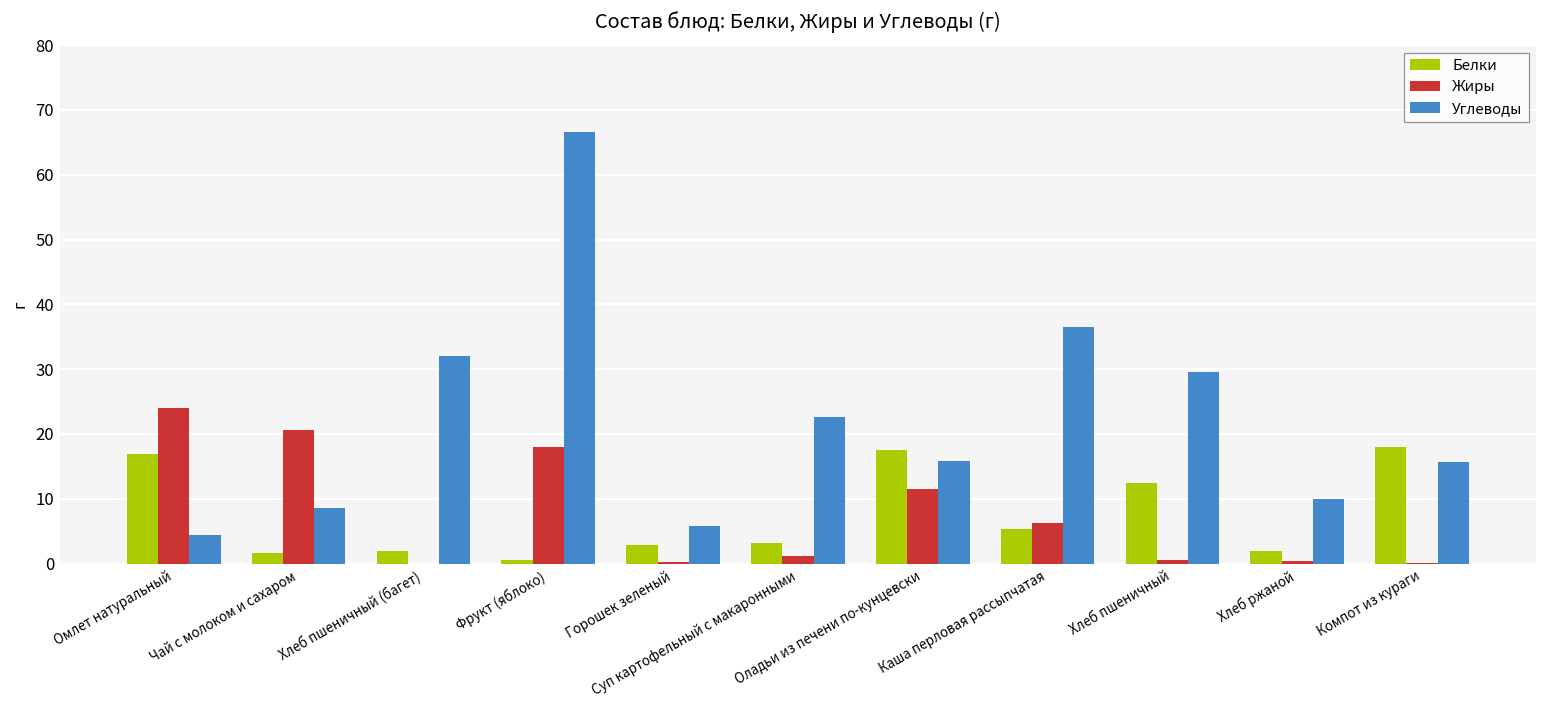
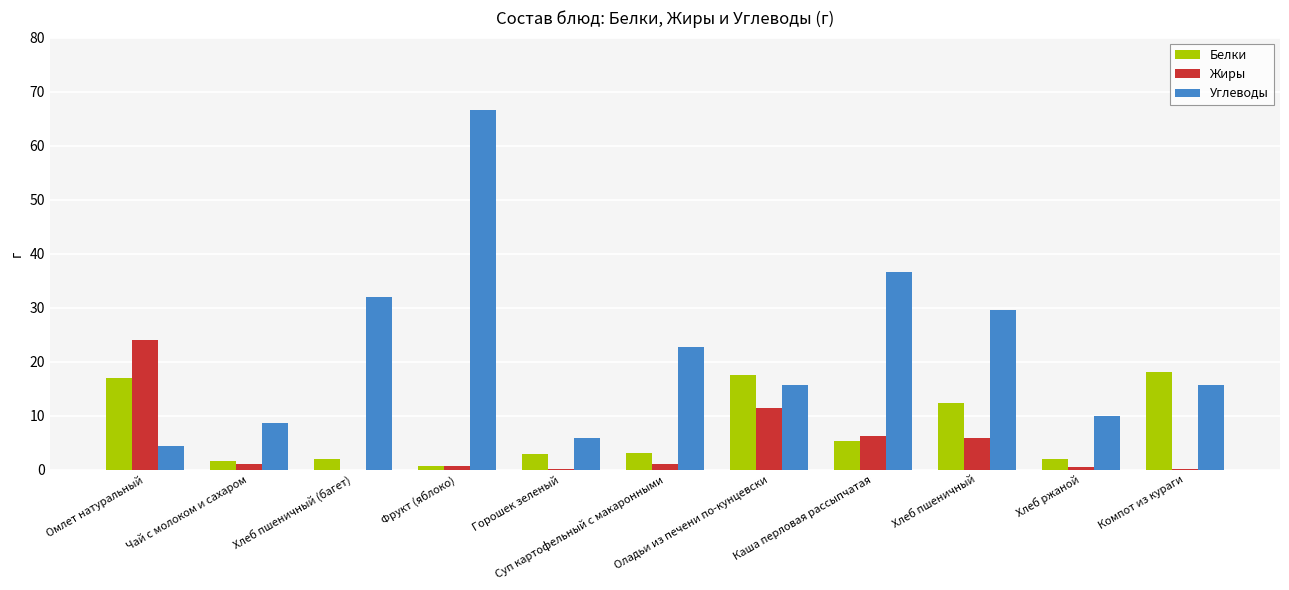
  {
    "Белки": {
      "Омлет натуральный": 17,
      "Чай с молоком и сахаром": 2,
      "Хлеб пшеничный (багет)": 2,
      "Фрукт (яблоко)": 1,
      "Горошек зеленый": 3,
      "Суп картофельный с макаронными": 3,
      "Оладьи из печени по-кунцевски": 18,
      "Каша перловая рассыпчатая": 5,
      "Хлеб пшеничный": 12,
      "Хлеб ржаной": 2,
      "Компот из кураги": 18
    },
    "Жиры": {
      "Омлет натуральный": 24,
-     "Чай с молоком и сахаром": 21,
+     "Чай с молоком и сахаром": 1,
      "Хлеб пшеничный (багет)": 0,
-     "Фрукт (яблоко)": 18,
+     "Фрукт (яблоко)": 1,
      "Суп картофельный с макаронными": 1,
      "Оладьи из печени по-кунцевски": 12,
      "Каша перловая рассыпчатая": 6,
-     "Хлеб пшеничный": 1
+     "Хлеб пшеничный": 6
    },
    "Углеводы": {
      "Омлет натуральный": 4,
      "Чай с молоком и сахаром": 9,
      "Хлеб пшеничный (багет)": 32,
      "Фрукт (яблоко)": 67,
      "Горошек зеленый": 6,
      "Суп картофельный с макаронными": 23,
      "Оладьи из печени по-кунцевски": 16,
      "Каша перловая рассыпчатая": 37,
      "Хлеб пшеничный": 30,
      "Хлеб ржаной": 10,
      "Компот из кураги": 16
    }
  }
